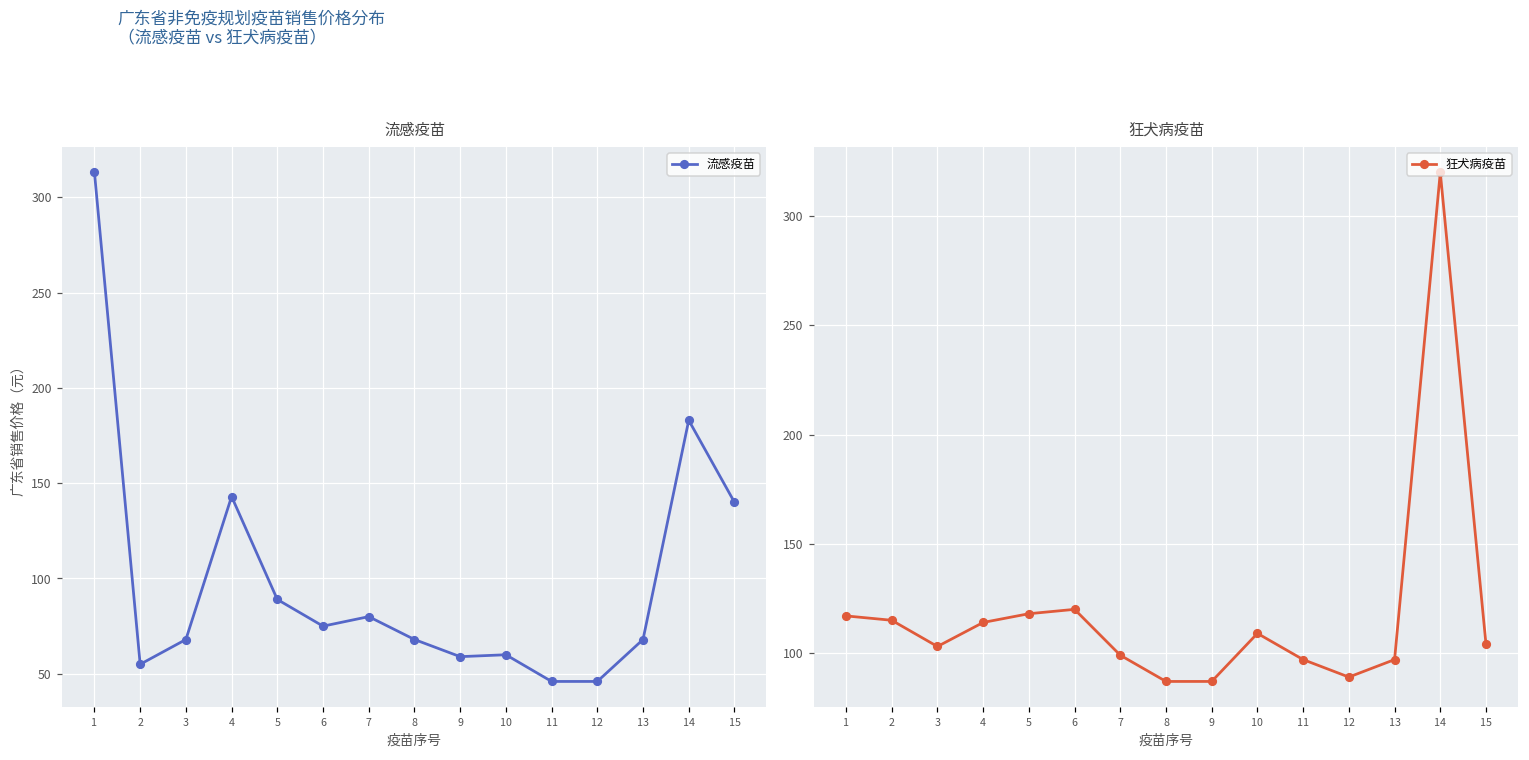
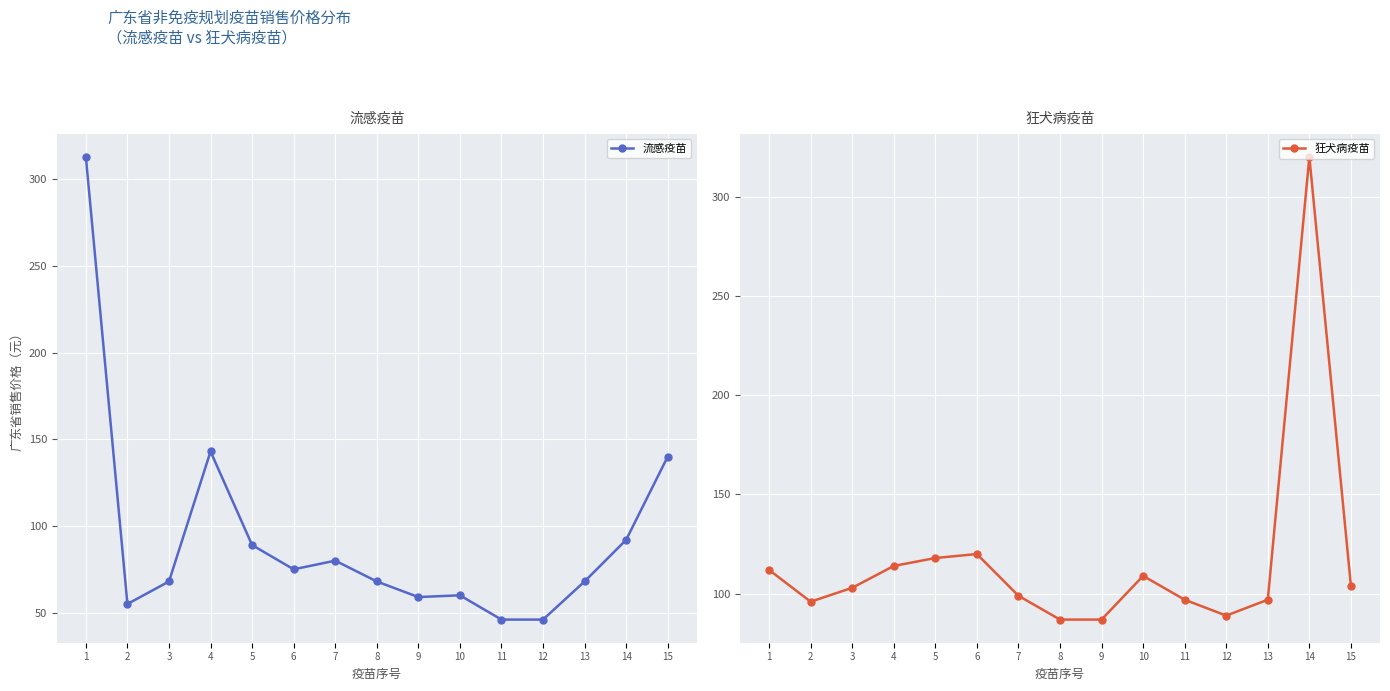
  {
    "流感疫苗": {
      "1": 313,
      "2": 55,
      "3": 68,
      "4": 143,
      "5": 89,
      "6": 75,
      "7": 80,
      "8": 68,
      "9": 59,
      "10": 60,
      "11": 46,
      "12": 46,
      "13": 68,
-     "14": 183,
+     "14": 92,
      "15": 140
    },
    "狂犬病疫苗": {
-     "1": 117,
-     "2": 115,
+     "1": 112,
+     "2": 96,
      "3": 103,
      "4": 114,
      "5": 118,
      "6": 120,
      "7": 99,
      "8": 87,
      "9": 87,
      "10": 109,
      "11": 97,
      "12": 89,
      "13": 97,
      "15": 104
    }
  }
